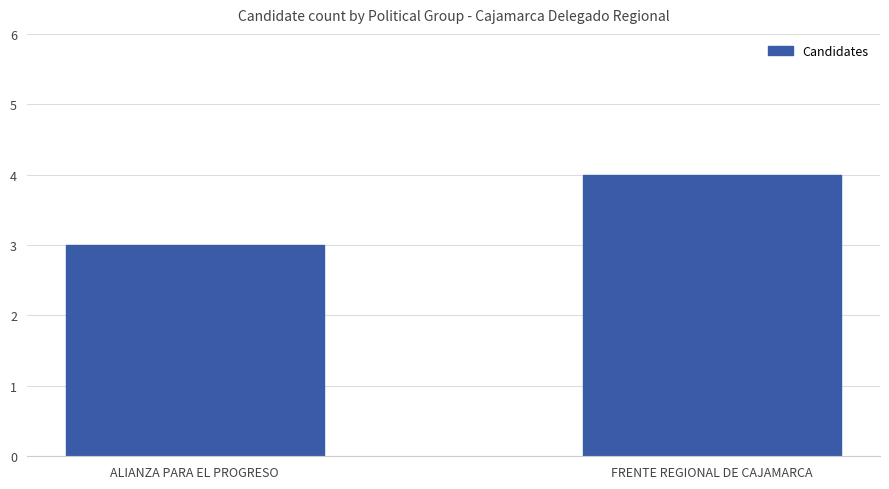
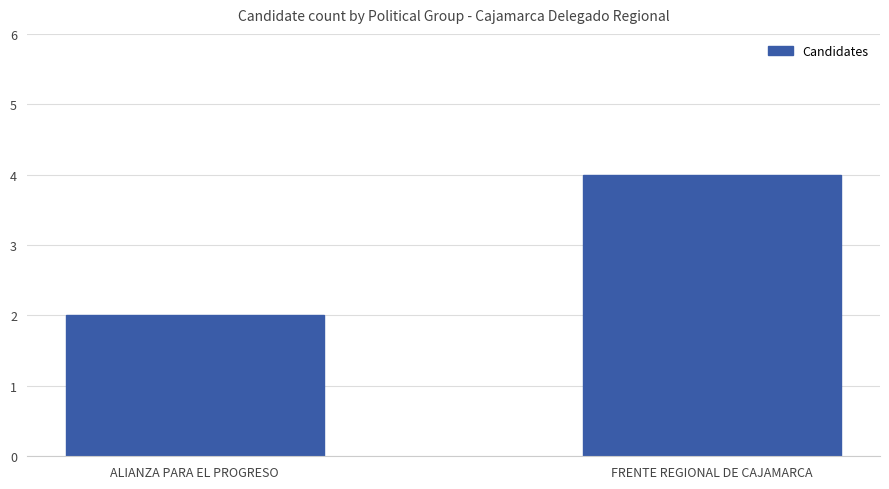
  {
-   "ALIANZA PARA EL PROGRESO": 3,
+   "ALIANZA PARA EL PROGRESO": 2,
    "FRENTE REGIONAL DE CAJAMARCA": 4
  }
